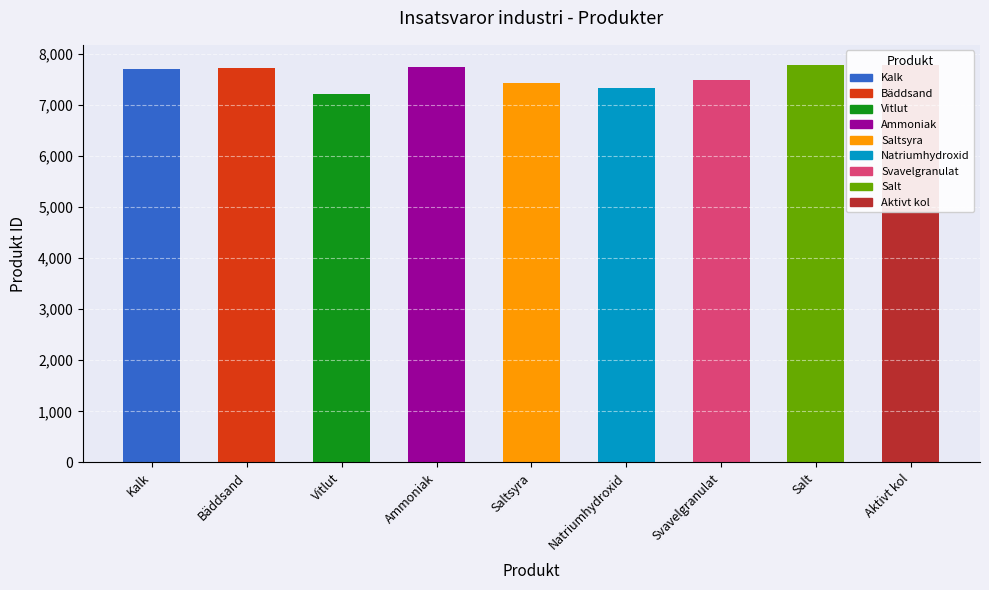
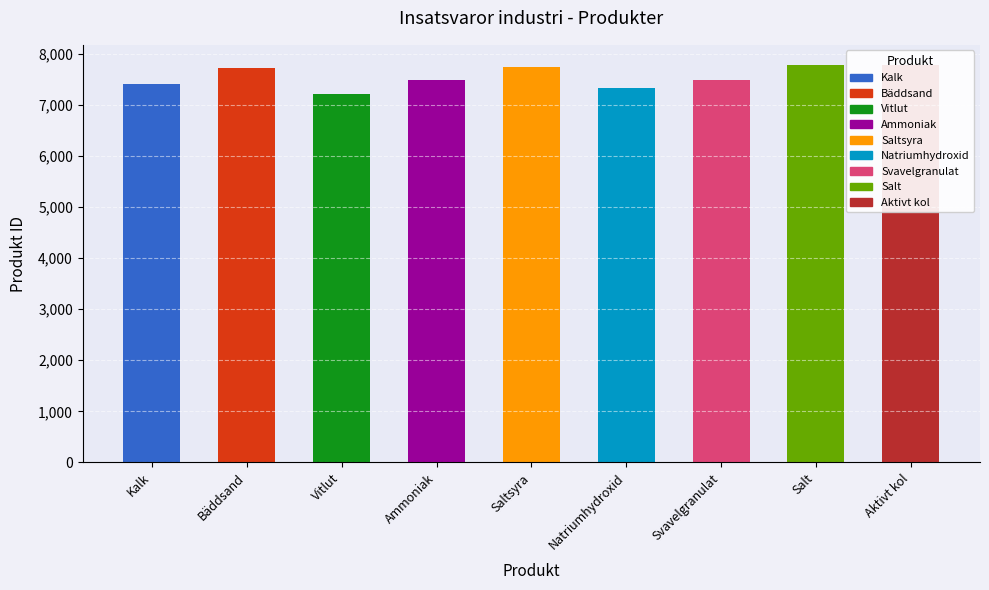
  {
-   "Kalk": "7,700",
+   "Kalk": "7,400",
    "Bäddsand": "7,700",
    "Vitlut": "7,200",
-   "Ammoniak": "7,700",
-   "Saltsyra": "7,400",
+   "Ammoniak": "7,500",
+   "Saltsyra": "7,700",
    "Natriumhydroxid": "7,300",
    "Svavelgranulat": "7,500",
    "Salt": "7,800"
  }
